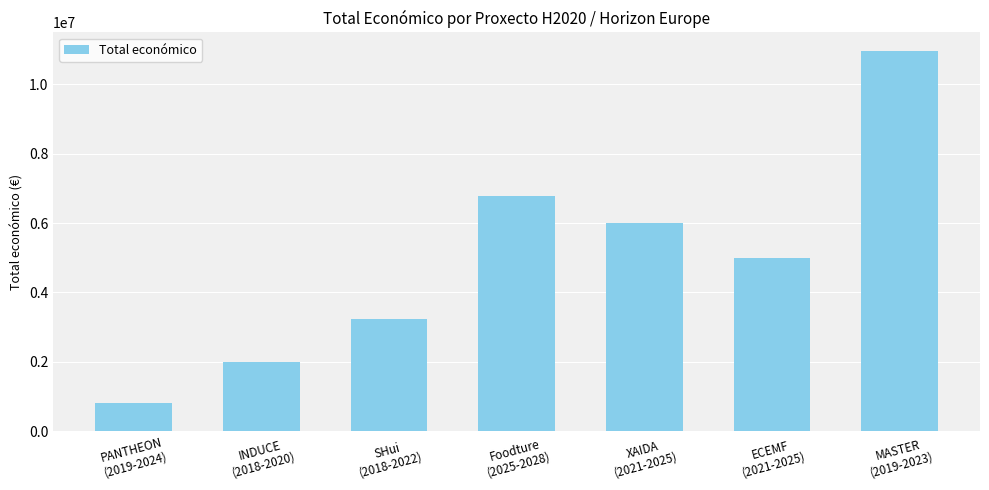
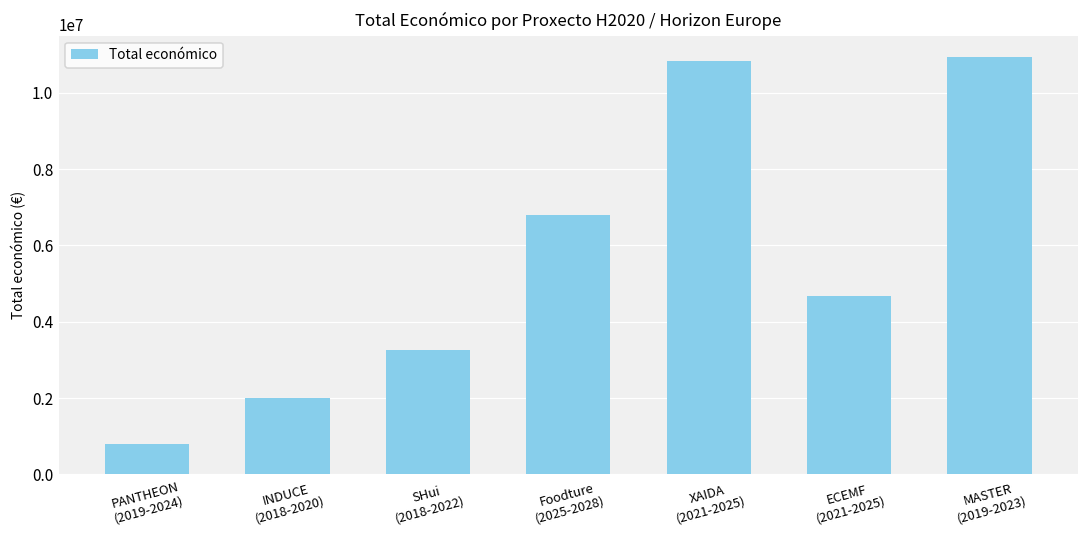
  {
    "PANTHEON (2019-2024)": 800000,
    "INDUCE (2018-2020)": 2000000,
    "SHui (2018-2022)": 3200000,
    "Foodture (2025-2028)": 6800000,
-   "XAIDA (2021-2025)": 6000000,
-   "ECEMF (2021-2025)": 5000000,
+   "XAIDA (2021-2025)": 10800000,
+   "ECEMF (2021-2025)": 4700000,
    "MASTER (2019-2023)": 11000000
  }
